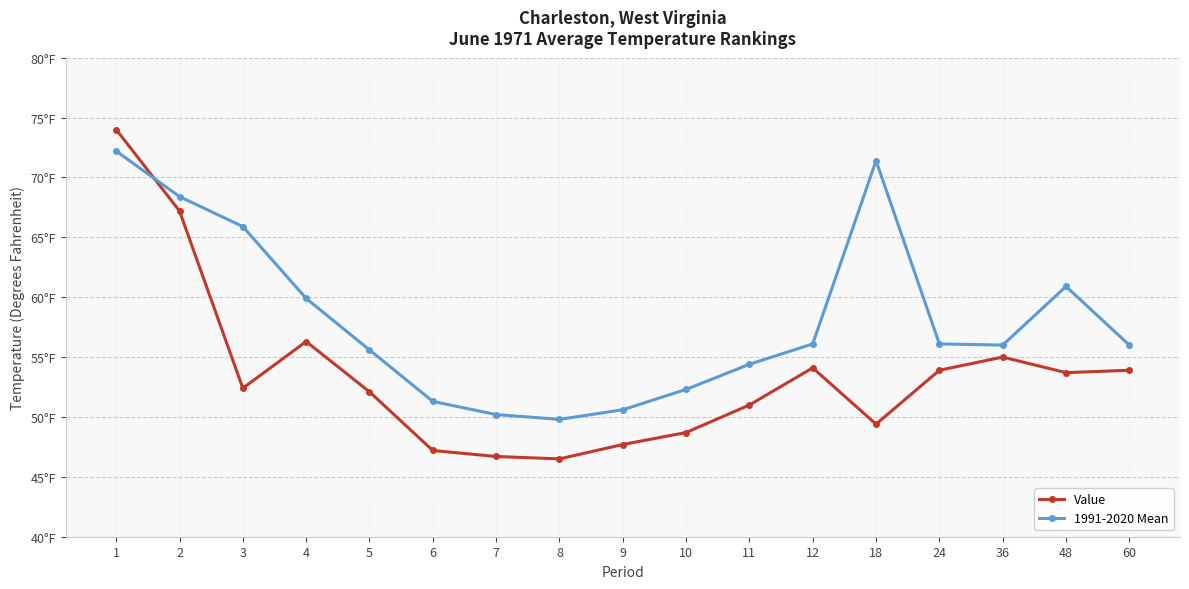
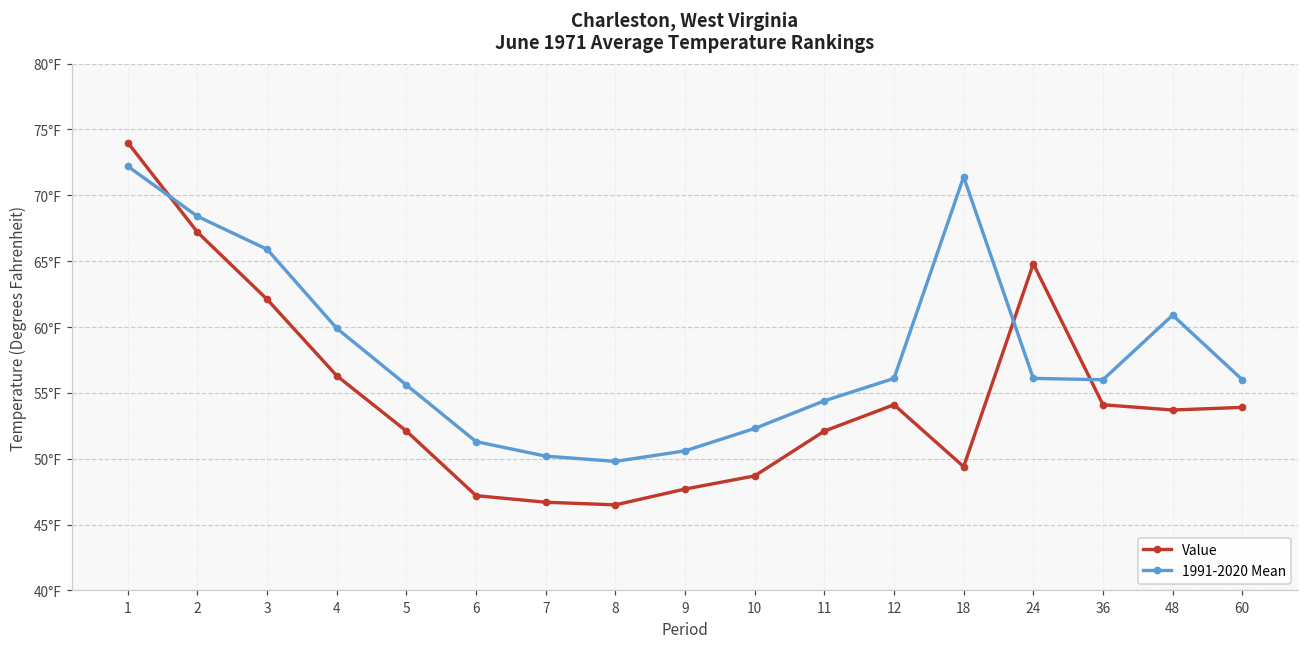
  {
    "Value": {
      "1": "74.0°F",
      "2": "67.2°F",
-     "3": "52.4°F",
+     "3": "62.1°F",
      "4": "56.3°F",
      "5": "52.1°F",
      "6": "47.2°F",
      "7": "46.7°F",
      "8": "46.5°F",
      "9": "47.7°F",
      "10": "48.7°F",
-     "11": "51.0°F",
+     "11": "52.1°F",
      "12": "54.1°F",
      "18": "49.4°F",
-     "24": "53.9°F",
-     "36": "55.0°F",
+     "24": "64.8°F",
+     "36": "54.1°F",
      "48": "53.7°F",
      "60": "53.9°F"
    },
    "1991-2020 Mean": {
      "1": "72.2°F",
      "2": "68.4°F",
      "3": "65.9°F",
      "4": "59.9°F",
      "5": "55.6°F",
      "6": "51.3°F",
      "7": "50.2°F",
      "8": "49.8°F",
      "9": "50.6°F",
      "10": "52.3°F",
      "11": "54.4°F",
      "12": "56.1°F",
      "18": "71.4°F",
      "24": "56.1°F",
      "36": "56.0°F",
      "48": "60.9°F",
      "60": "56.0°F"
    }
  }
